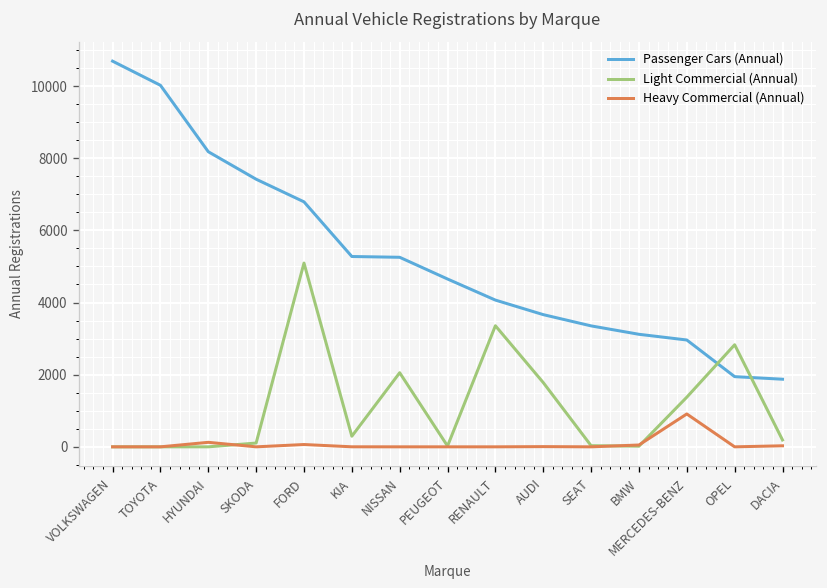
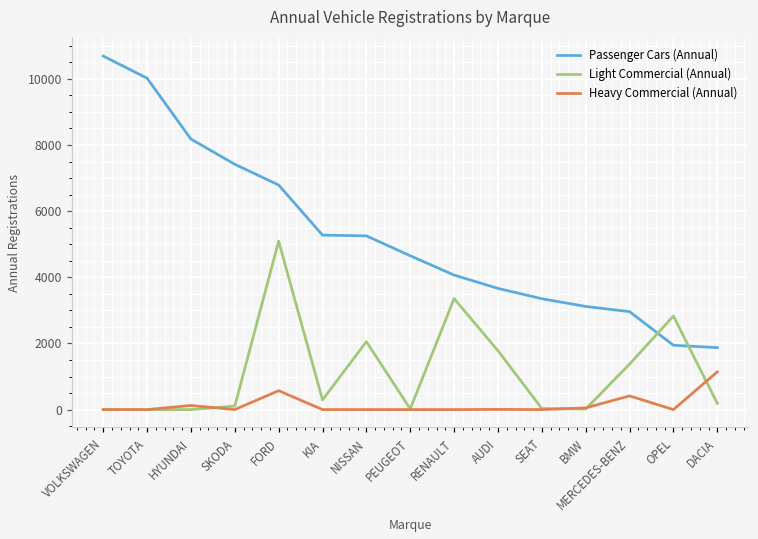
  {
    "Passenger Cars (Annual)": {
      "VOLKSWAGEN": 10700,
      "TOYOTA": 10000,
      "HYUNDAI": 8200,
      "SKODA": 7400,
      "FORD": 6800,
      "KIA": 5300,
      "NISSAN": 5300,
      "PEUGEOT": 4700,
      "RENAULT": 4100,
      "AUDI": 3700,
      "SEAT": 3400,
      "BMW": 3100,
      "MERCEDES-BENZ": 3000,
      "OPEL": 1900,
      "DACIA": 1900
    },
    "Light Commercial (Annual)": {
      "HYUNDAI": 0,
      "SKODA": 100,
      "FORD": 5100,
      "KIA": 300,
      "NISSAN": 2100,
      "RENAULT": 3400,
      "AUDI": 1800,
      "MERCEDES-BENZ": 1400,
      "OPEL": 2800,
      "DACIA": 200
    },
    "Heavy Commercial (Annual)": {
      "HYUNDAI": 100,
      "SKODA": 0,
-     "FORD": 100,
+     "FORD": 600,
      "KIA": 0,
      "NISSAN": 0,
      "RENAULT": 0,
      "AUDI": 0,
-     "MERCEDES-BENZ": 900,
+     "MERCEDES-BENZ": 400,
      "OPEL": 0,
-     "DACIA": 0
+     "DACIA": 1100
    }
  }
